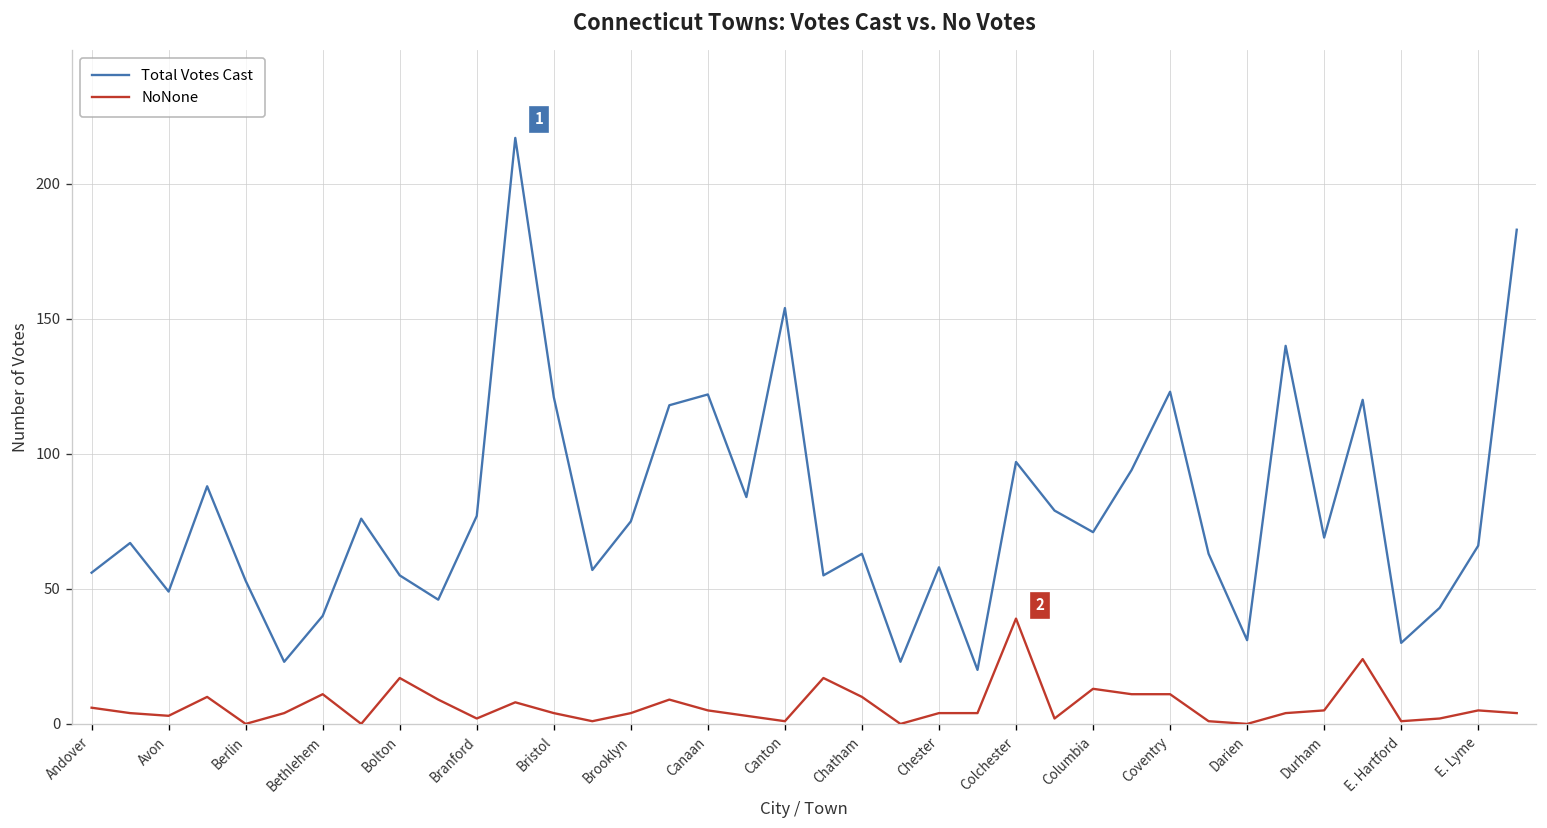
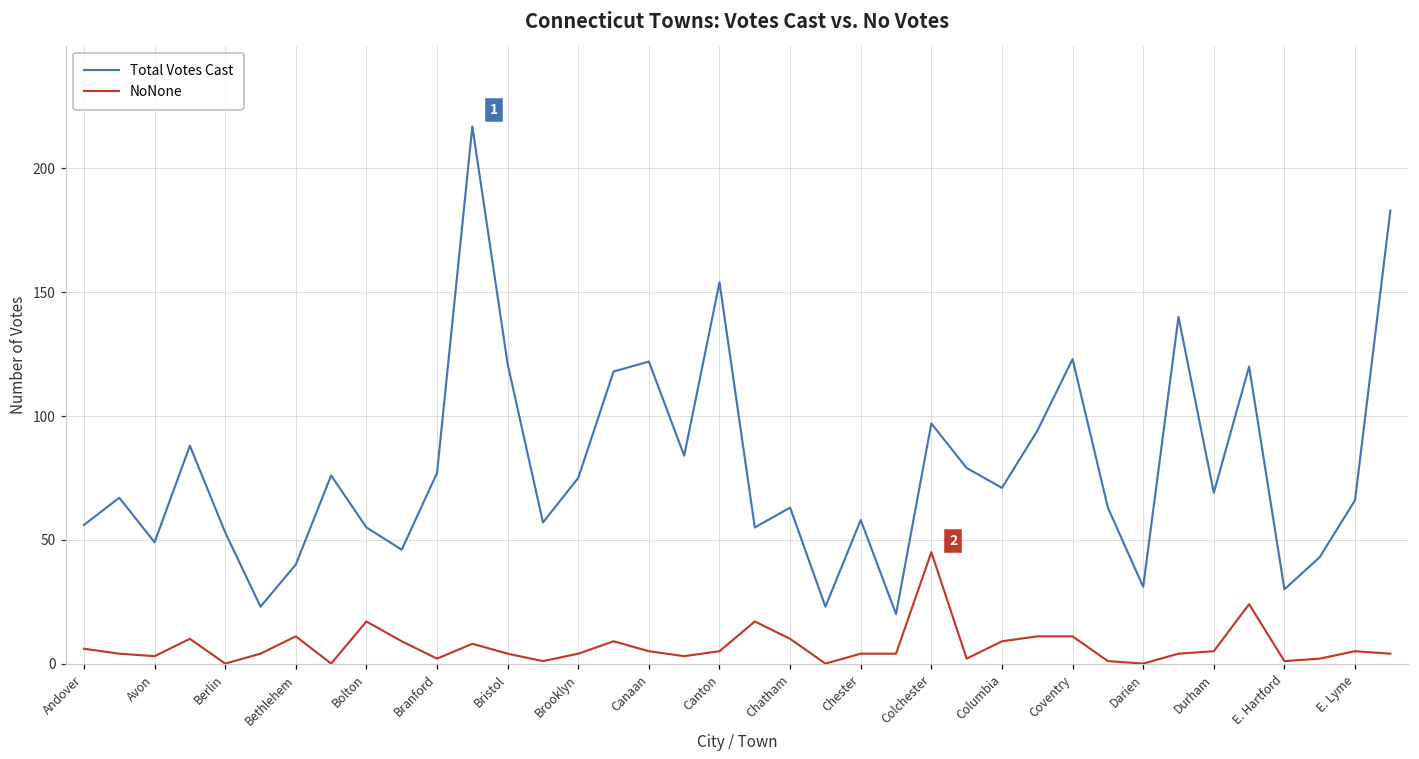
  {
    "Total Votes Cast": {
      "Andover": 56,
      "Avon": 49,
      "Berlin": 53,
      "Bethlehem": 40,
      "Bolton": 55,
      "Branford": 77,
      "Bristol": 121,
      "Brooklyn": 75,
      "Canaan": 122,
      "Canton": 154,
      "Chatham": 63,
      "Chester": 58,
      "Colchester": 97,
      "Columbia": 71,
      "Coventry": 123,
      "Darien": 31,
      "Durham": 69,
      "E. Hartford": 30,
      "E. Lyme": 66
    },
    "NoNone": {
      "Andover": 6,
      "Avon": 3,
      "Berlin": 0,
      "Bethlehem": 11,
      "Bolton": 17,
      "Branford": 2,
      "Bristol": 4,
      "Brooklyn": 4,
      "Canaan": 5,
-     "Canton": 1,
+     "Canton": 5,
      "Chatham": 10,
      "Chester": 4,
-     "Colchester": 39,
-     "Columbia": 13,
+     "Colchester": 45,
+     "Columbia": 9,
      "Coventry": 11,
      "Darien": 0,
      "Durham": 5,
      "E. Hartford": 1,
      "E. Lyme": 5
    }
  }
